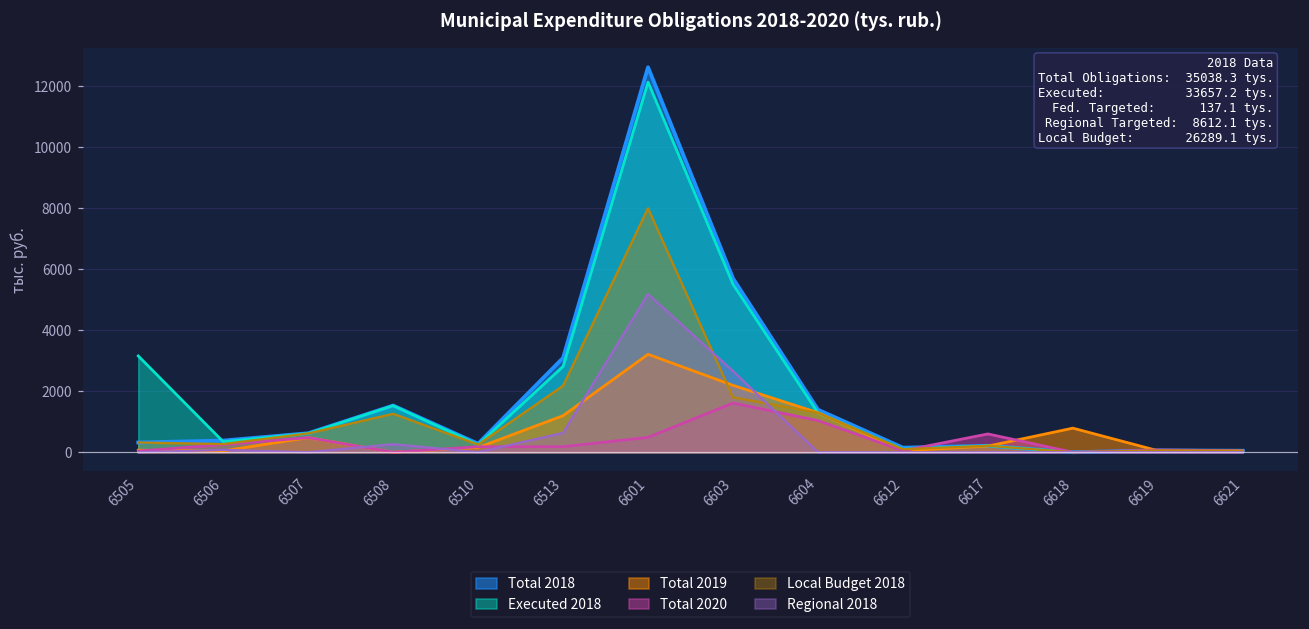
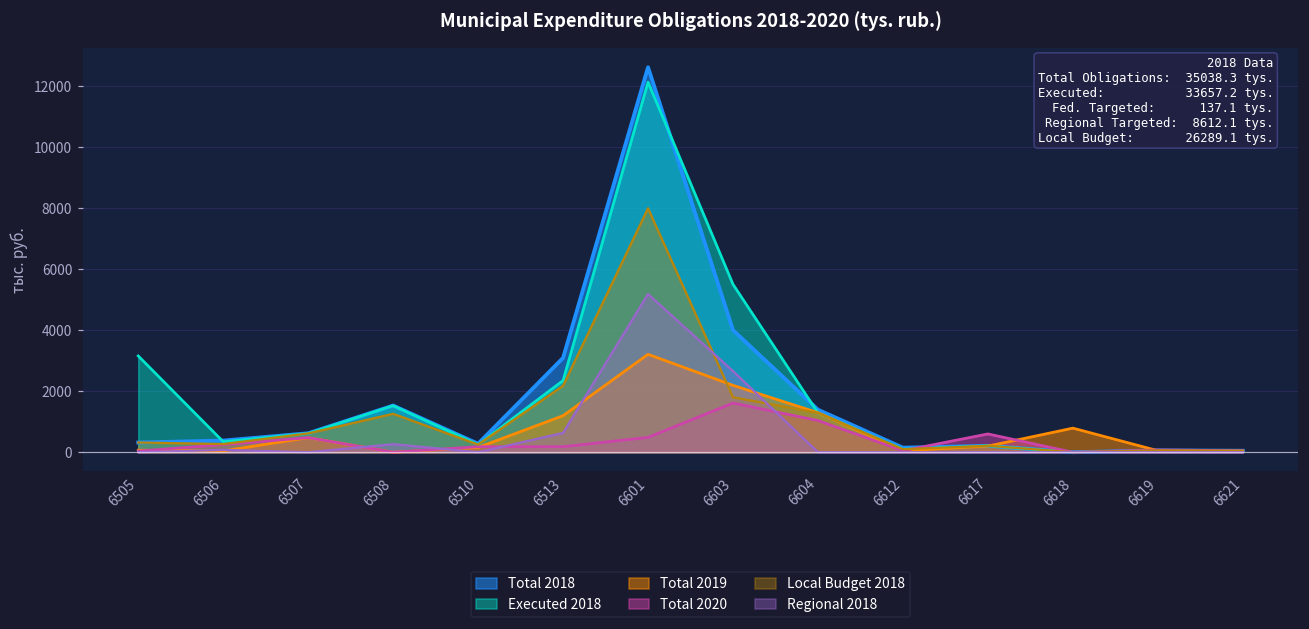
  {
    "Total 2018": {
      "6513": 3100,
      "6601": 12600,
-     "6603": 5700,
+     "6603": 4000,
      "6604": 1400
    },
    "Executed 2018": {
      "6505": 3200,
-     "6513": 2800,
+     "6513": 2300,
      "6601": 12100,
      "6603": 5500
    },
    "Total 2019": {
      "6513": 1200,
      "6601": 3200,
      "6603": 2200,
      "6618": 800
    },
    "Total 2020": {
      "6513": 200,
      "6601": 500,
      "6603": 1600,
      "6604": 1000,
      "6617": 600
    },
    "Local Budget 2018": {
      "6508": 1300,
      "6513": 2200,
      "6601": 8000,
      "6603": 1800
    },
    "Regional 2018": {
      "6507": 0,
      "6508": 300,
      "6510": 0,
      "6513": 600,
      "6601": 5200,
      "6603": 2700,
      "6604": 0,
      "6617": 0
    }
  }
